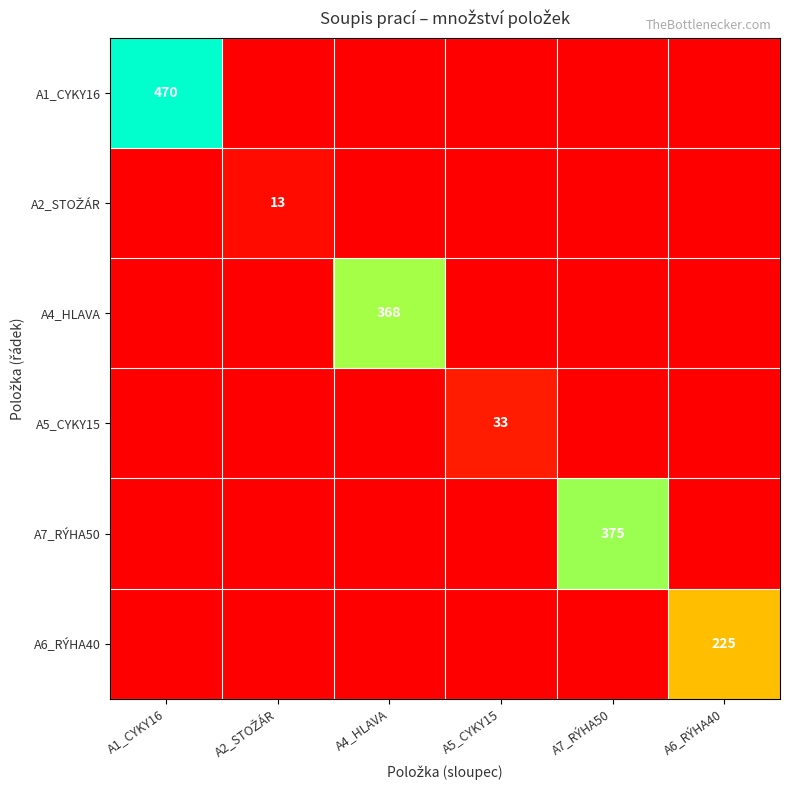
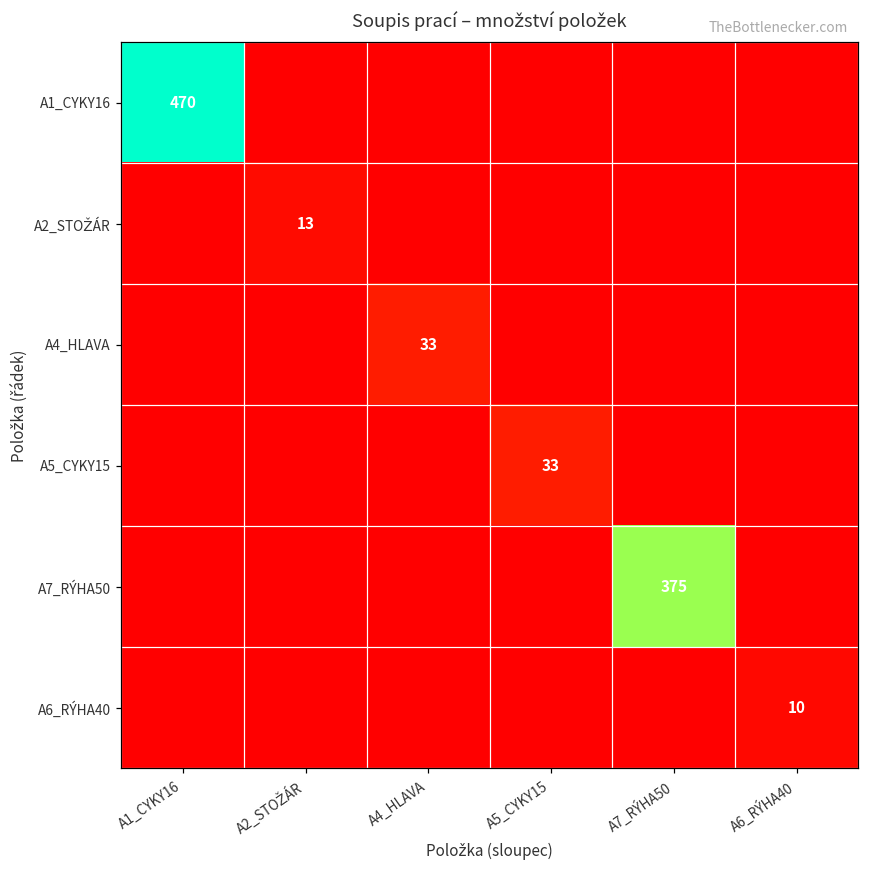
  {
    "A1_CYKY16": {
      "A1_CYKY16": 470
    },
    "A2_STOŽÁR": {
      "A2_STOŽÁR": 13
    },
    "A4_HLAVA": {
-     "A4_HLAVA": 368
+     "A4_HLAVA": 33
    },
    "A5_CYKY15": {
      "A5_CYKY15": 33
    },
    "A7_RÝHA50": {
      "A7_RÝHA50": 375
    },
    "A6_RÝHA40": {
-     "A6_RÝHA40": 225
+     "A6_RÝHA40": 10
    }
  }
